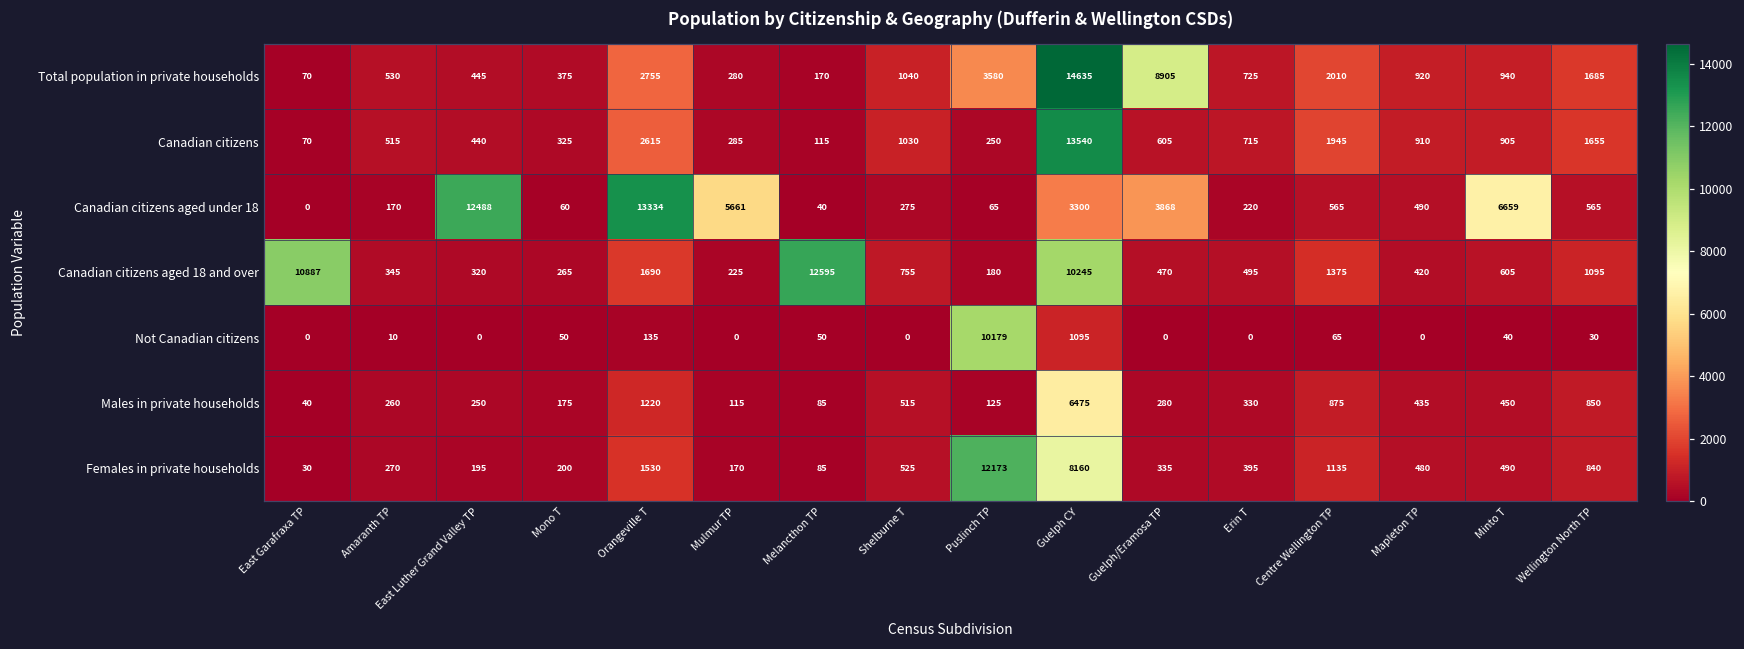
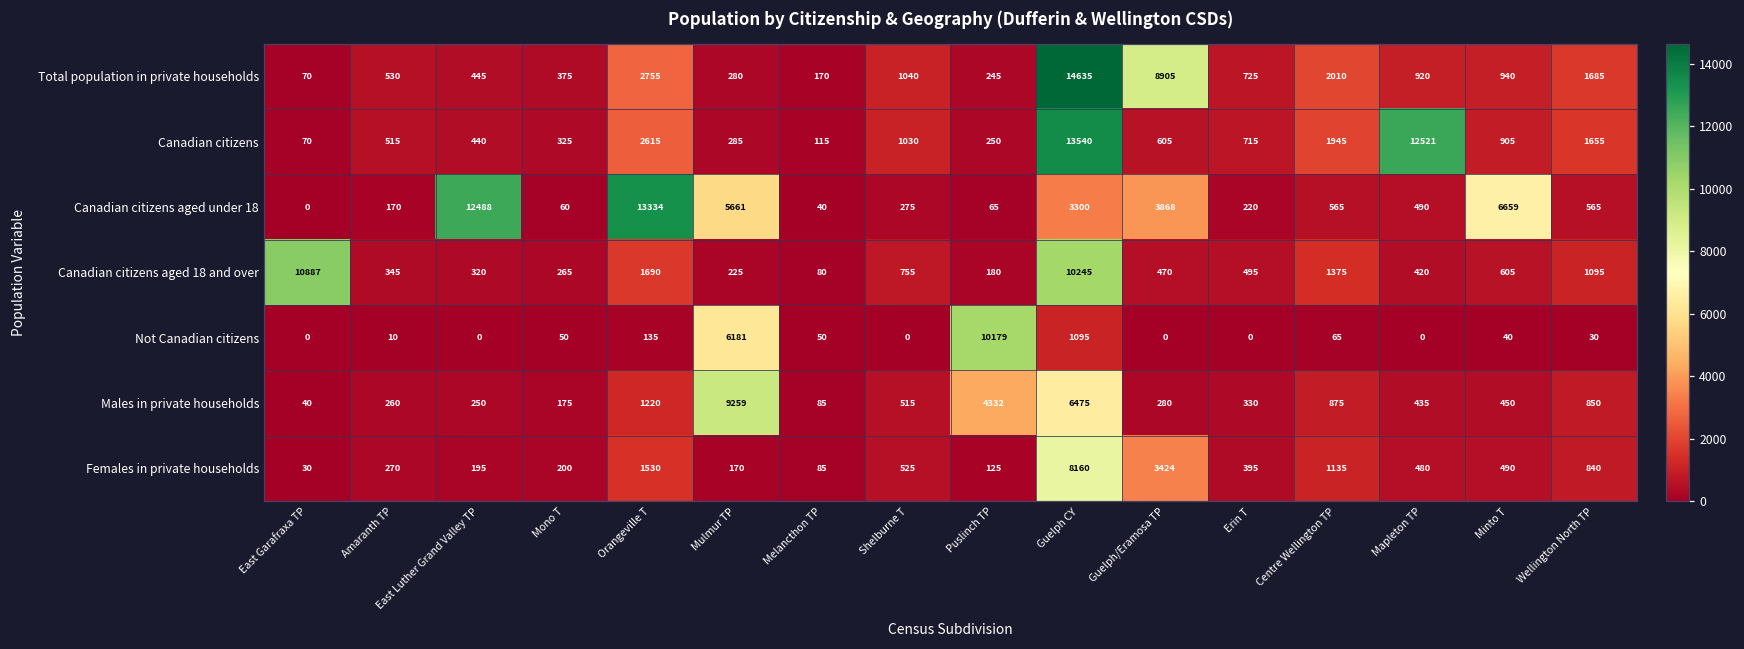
  {
    "Total population in private households": {
      "East Garafraxa TP": 70,
      "Amaranth TP": 530,
      "East Luther Grand Valley TP": 445,
      "Mono T": 375,
      "Orangeville T": 2755,
      "Mulmur TP": 280,
      "Melancthon TP": 170,
      "Shelburne T": 1040,
-     "Puslinch TP": 3580,
+     "Puslinch TP": 245,
      "Guelph CY": 14635,
      "Guelph/Eramosa TP": 8905,
      "Erin T": 725,
      "Centre Wellington TP": 2010,
      "Mapleton TP": 920,
      "Minto T": 940,
      "Wellington North TP": 1685
    },
    "Canadian citizens": {
      "East Garafraxa TP": 70,
      "Amaranth TP": 515,
      "East Luther Grand Valley TP": 440,
      "Mono T": 325,
      "Orangeville T": 2615,
      "Mulmur TP": 285,
      "Melancthon TP": 115,
      "Shelburne T": 1030,
      "Puslinch TP": 250,
      "Guelph CY": 13540,
      "Guelph/Eramosa TP": 605,
      "Erin T": 715,
      "Centre Wellington TP": 1945,
-     "Mapleton TP": 910,
+     "Mapleton TP": 12521,
      "Minto T": 905,
      "Wellington North TP": 1655
    },
    "Canadian citizens aged under 18": {
      "East Garafraxa TP": 0,
      "Amaranth TP": 170,
      "East Luther Grand Valley TP": 12488,
      "Mono T": 60,
      "Orangeville T": 13334,
      "Mulmur TP": 5661,
      "Melancthon TP": 40,
      "Shelburne T": 275,
      "Puslinch TP": 65,
      "Guelph CY": 3300,
      "Guelph/Eramosa TP": 3868,
      "Erin T": 220,
      "Centre Wellington TP": 565,
      "Mapleton TP": 490,
      "Minto T": 6659,
      "Wellington North TP": 565
    },
    "Canadian citizens aged 18 and over": {
      "East Garafraxa TP": 10887,
      "Amaranth TP": 345,
      "East Luther Grand Valley TP": 320,
      "Mono T": 265,
      "Orangeville T": 1690,
      "Mulmur TP": 225,
-     "Melancthon TP": 12595,
+     "Melancthon TP": 80,
      "Shelburne T": 755,
      "Puslinch TP": 180,
      "Guelph CY": 10245,
      "Guelph/Eramosa TP": 470,
      "Erin T": 495,
      "Centre Wellington TP": 1375,
      "Mapleton TP": 420,
      "Minto T": 605,
      "Wellington North TP": 1095
    },
    "Not Canadian citizens": {
      "East Garafraxa TP": 0,
      "Amaranth TP": 10,
      "East Luther Grand Valley TP": 0,
      "Mono T": 50,
      "Orangeville T": 135,
-     "Mulmur TP": 0,
+     "Mulmur TP": 6181,
      "Melancthon TP": 50,
      "Shelburne T": 0,
      "Puslinch TP": 10179,
      "Guelph CY": 1095,
      "Guelph/Eramosa TP": 0,
      "Erin T": 0,
      "Centre Wellington TP": 65,
      "Mapleton TP": 0,
      "Minto T": 40,
      "Wellington North TP": 30
    },
    "Males in private households": {
      "East Garafraxa TP": 40,
      "Amaranth TP": 260,
      "East Luther Grand Valley TP": 250,
      "Mono T": 175,
      "Orangeville T": 1220,
-     "Mulmur TP": 115,
+     "Mulmur TP": 9259,
      "Melancthon TP": 85,
      "Shelburne T": 515,
-     "Puslinch TP": 125,
+     "Puslinch TP": 4332,
      "Guelph CY": 6475,
      "Guelph/Eramosa TP": 280,
      "Erin T": 330,
      "Centre Wellington TP": 875,
      "Mapleton TP": 435,
      "Minto T": 450,
      "Wellington North TP": 850
    },
    "Females in private households": {
      "East Garafraxa TP": 30,
      "Amaranth TP": 270,
      "East Luther Grand Valley TP": 195,
      "Mono T": 200,
      "Orangeville T": 1530,
      "Mulmur TP": 170,
      "Melancthon TP": 85,
      "Shelburne T": 525,
-     "Puslinch TP": 12173,
+     "Puslinch TP": 125,
      "Guelph CY": 8160,
-     "Guelph/Eramosa TP": 335,
+     "Guelph/Eramosa TP": 3424,
      "Erin T": 395,
      "Centre Wellington TP": 1135,
      "Mapleton TP": 480,
      "Minto T": 490,
      "Wellington North TP": 840
    }
  }
